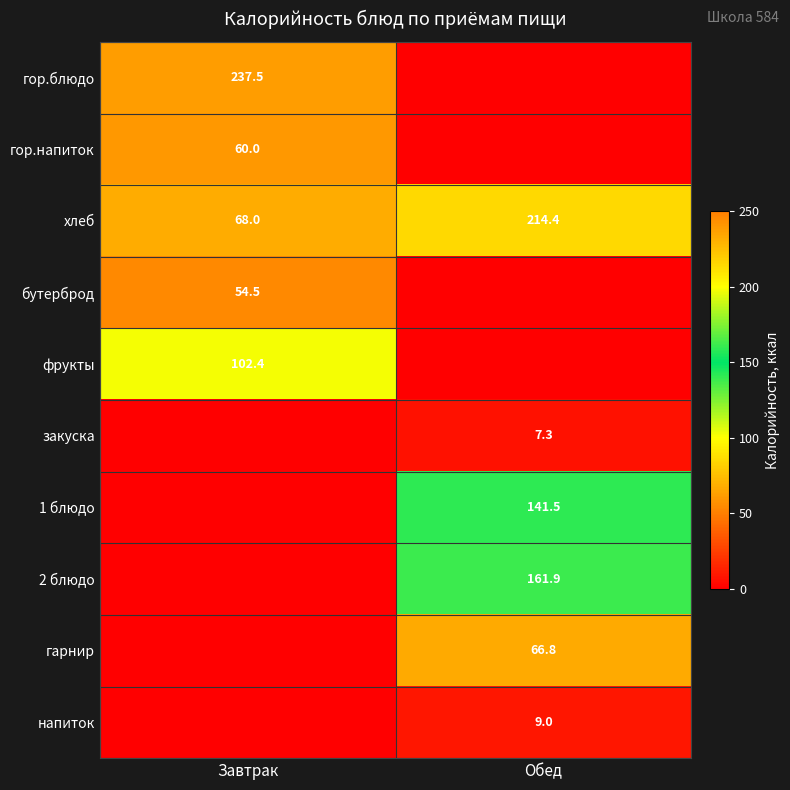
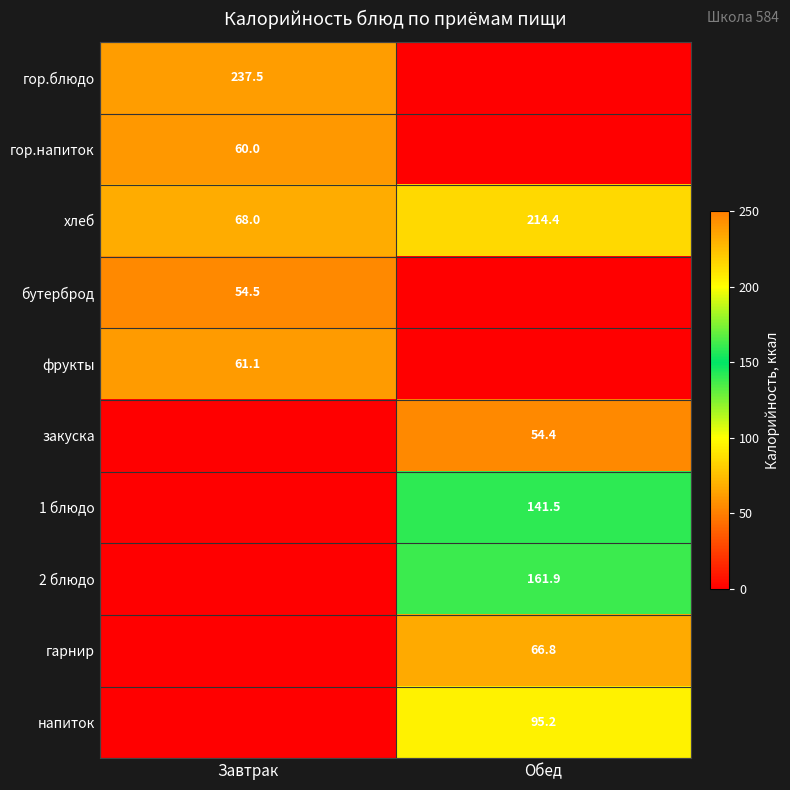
  {
    "гор.блюдо": {
      "Завтрак": 237.5
    },
    "гор.напиток": {
      "Завтрак": 60.0
    },
    "хлеб": {
      "Завтрак": 68.0,
      "Обед": 214.4
    },
    "бутерброд": {
      "Завтрак": 54.5
    },
    "фрукты": {
-     "Завтрак": 102.4
+     "Завтрак": 61.1
    },
    "закуска": {
-     "Обед": 7.3
+     "Обед": 54.4
    },
    "1 блюдо": {
      "Обед": 141.5
    },
    "2 блюдо": {
      "Обед": 161.9
    },
    "гарнир": {
      "Обед": 66.8
    },
    "напиток": {
-     "Обед": 9.0
+     "Обед": 95.2
    }
  }
